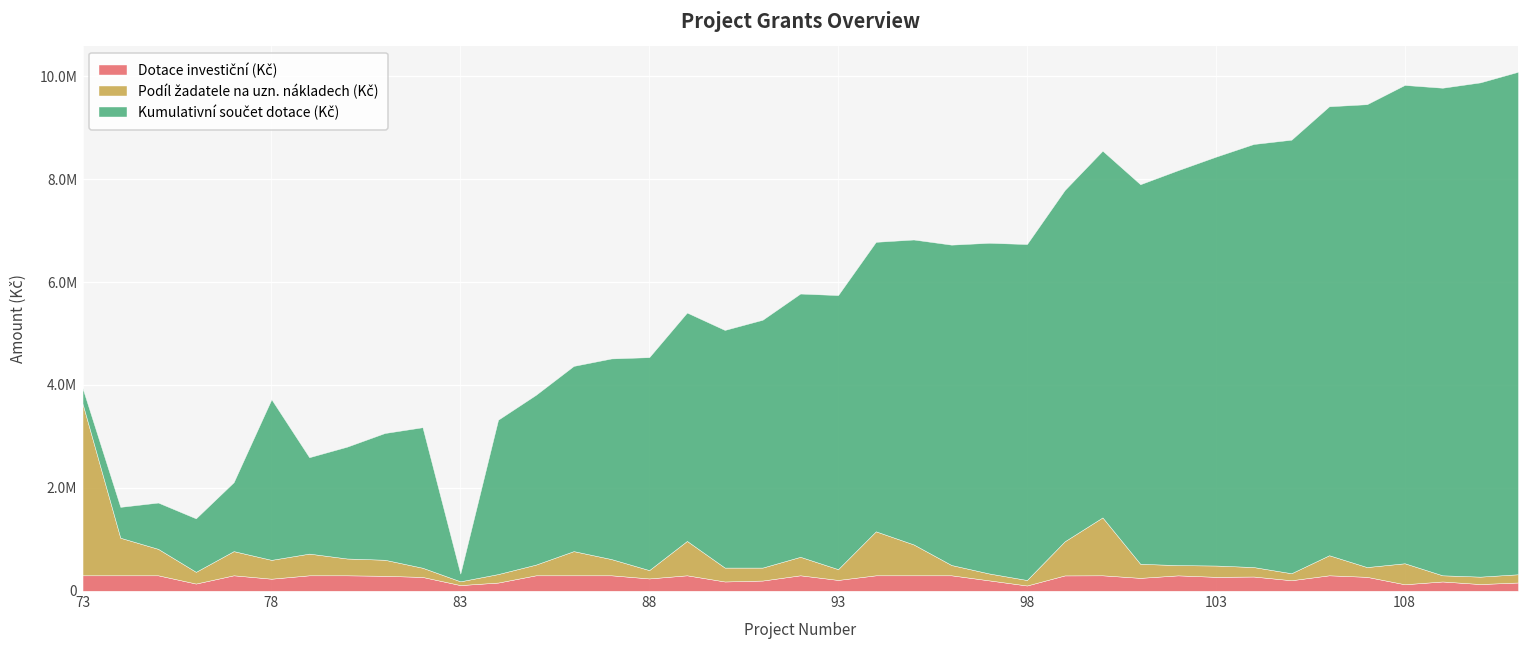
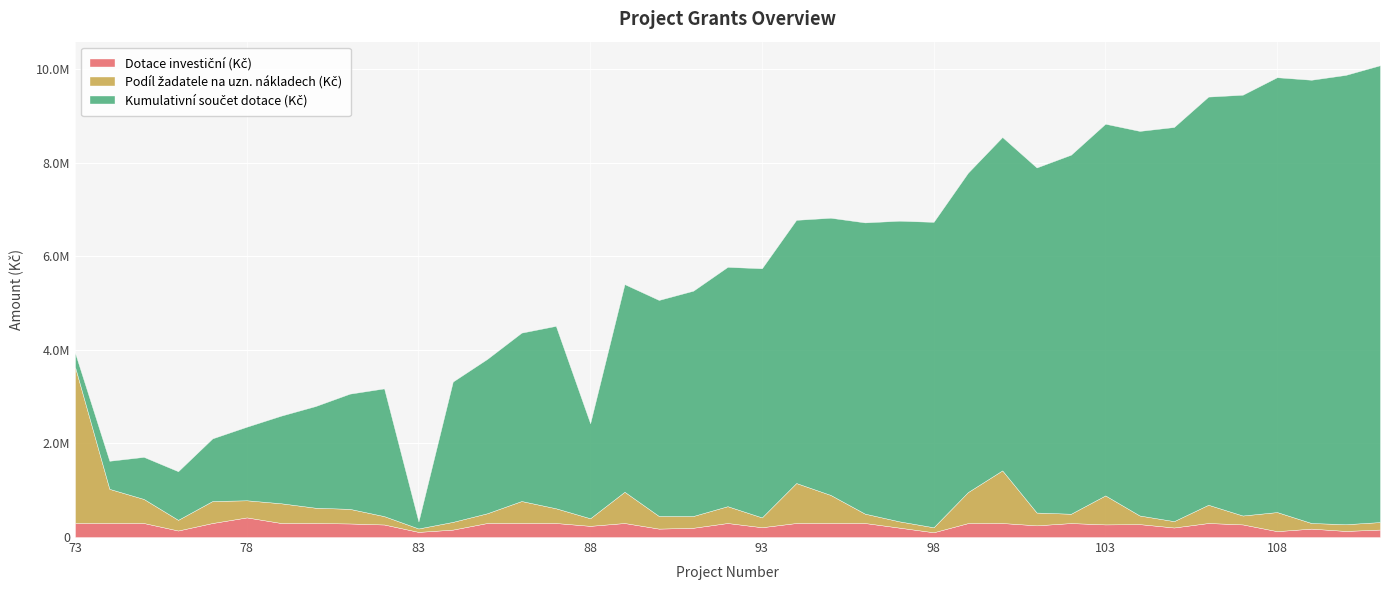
  {
    "Dotace investiční (Kč)": {
      "73": 300000,
-     "78": 200000,
+     "78": 400000,
      "83": 100000,
      "88": 200000,
      "93": 200000,
      "98": 100000,
      "103": 300000,
      "108": 100000
    },
    "Podíl žadatele na uzn. nákladech (Kč)": {
      "73": 3300000,
      "78": 400000,
      "83": 100000,
      "88": 200000,
      "93": 200000,
      "98": 100000,
-     "103": 200000,
+     "103": 600000,
      "108": 400000
    },
    "Kumulativní součet dotace (Kč)": {
      "73": 300000,
-     "78": 3100000,
+     "78": 1600000,
      "83": 200000,
-     "88": 4100000,
+     "88": 2000000,
      "93": 5300000,
      "98": 6500000,
      "103": 7900000,
      "108": 9300000
    }
  }
